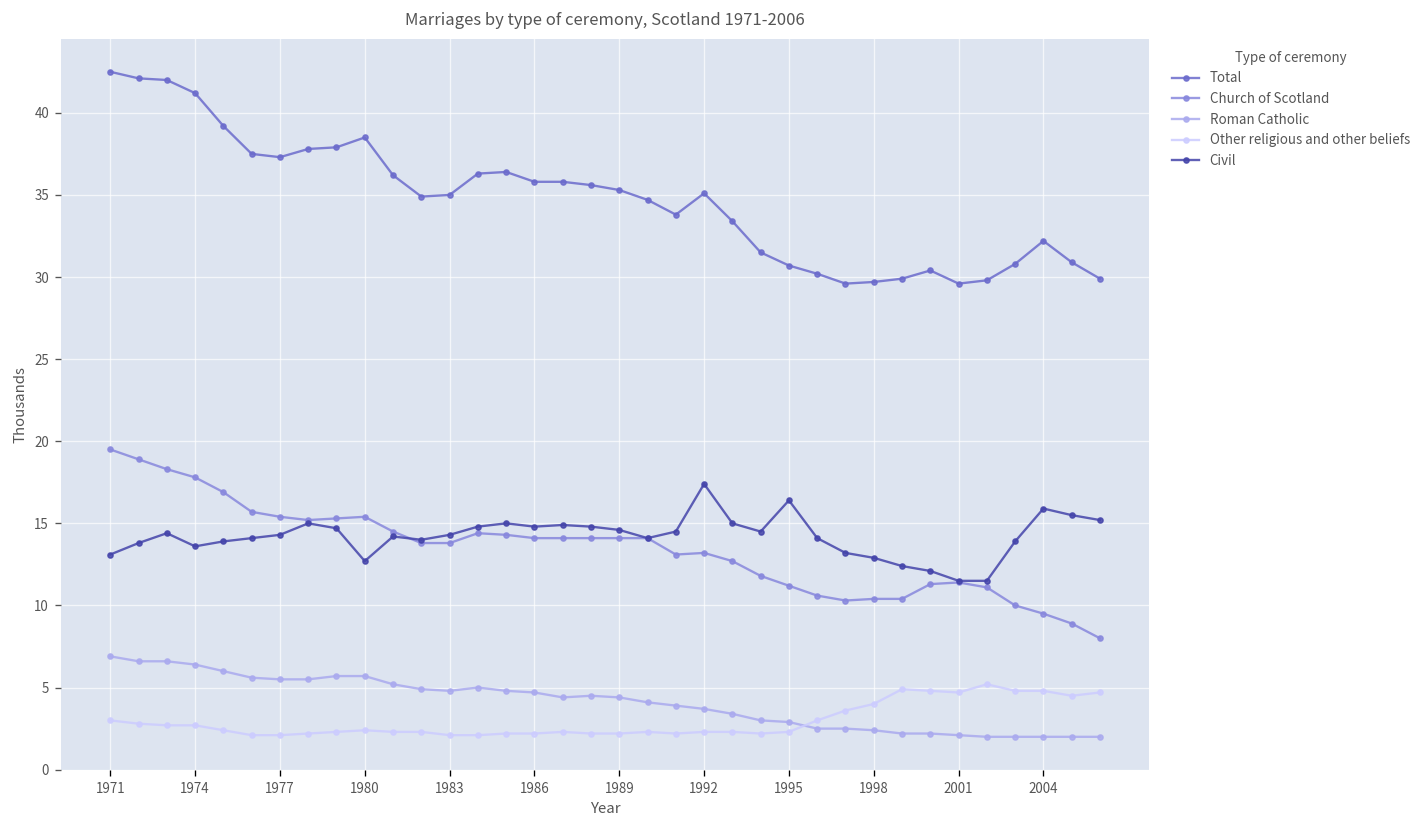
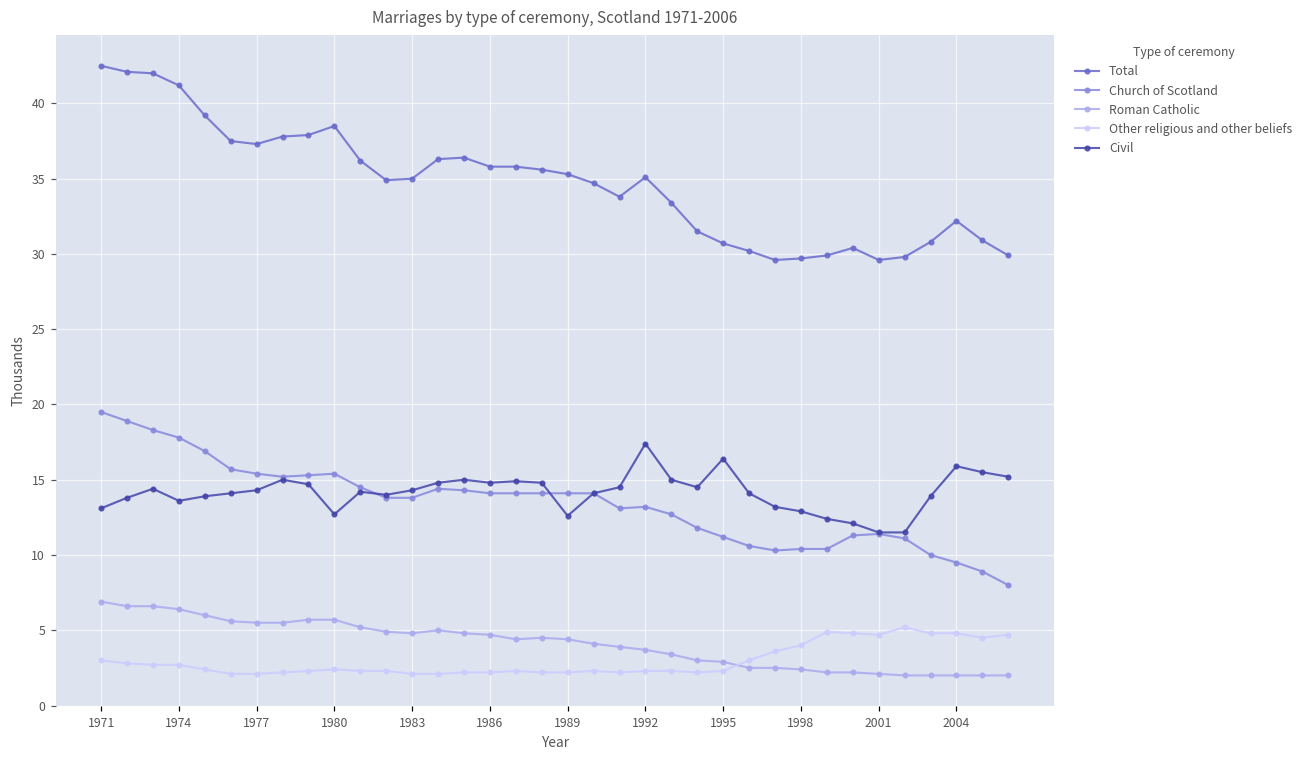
  {
    "Civil": {
      "1971": 13.1,
      "1974": 13.6,
      "1977": 14.3,
      "1980": 12.7,
      "1983": 14.3,
      "1986": 14.8,
-     "1989": 14.6,
+     "1989": 12.6,
      "1992": 17.4,
      "1995": 16.4,
      "1998": 12.9,
      "2004": 15.9
    }
  }
